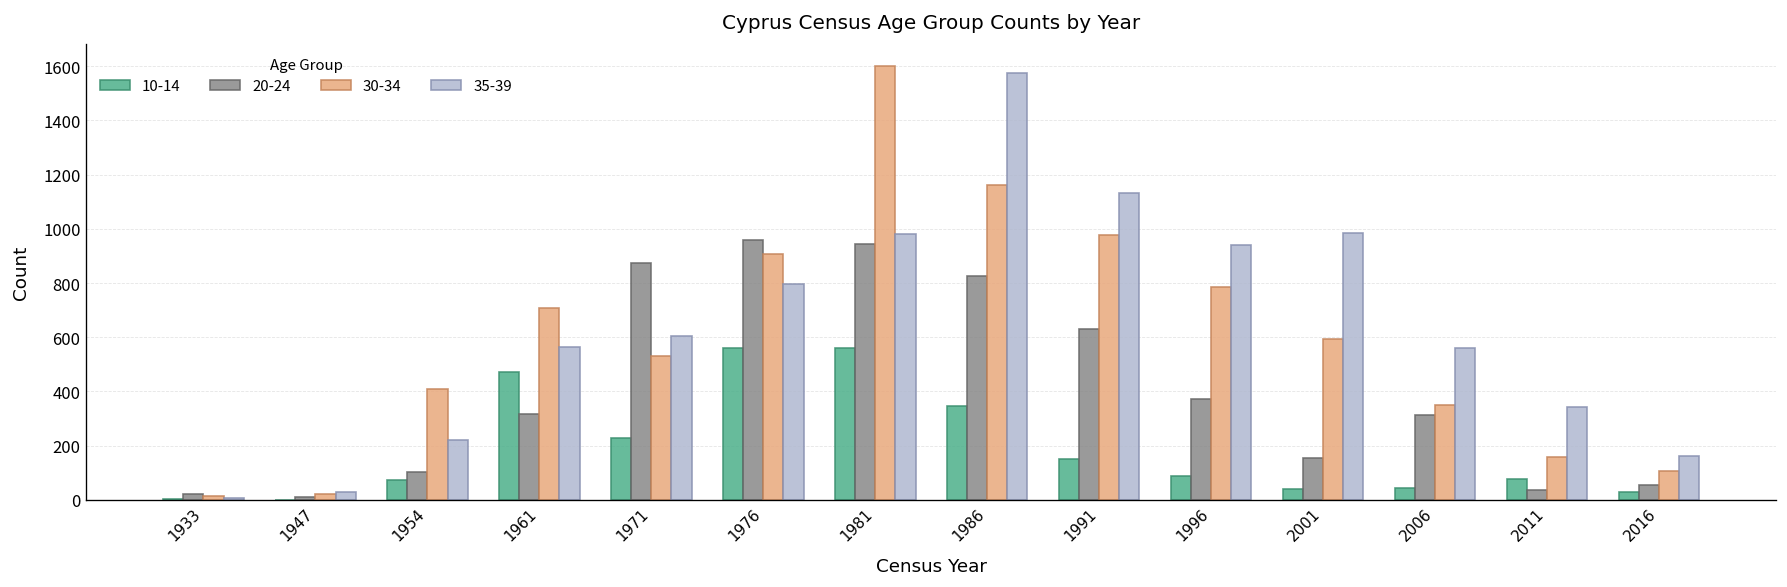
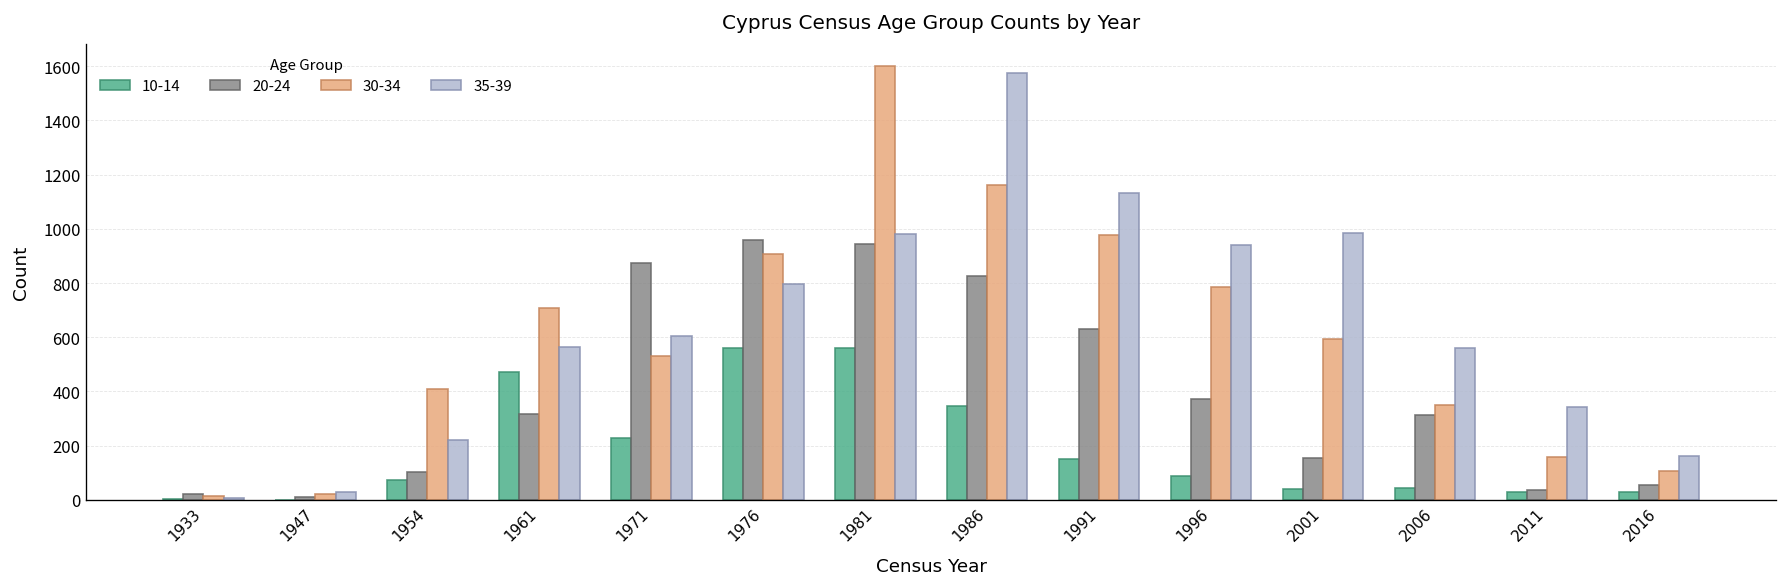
  {
    "10-14": {
      "1954": 70,
      "1961": 470,
      "1971": 230,
      "1976": 560,
      "1981": 560,
      "1986": 350,
      "1991": 150,
      "1996": 90,
      "2001": 40,
      "2006": 40,
-     "2011": 80,
+     "2011": 30,
      "2016": 30
    },
    "20-24": {
      "1933": 20,
      "1954": 100,
      "1961": 320,
      "1971": 870,
      "1976": 960,
      "1981": 950,
      "1986": 830,
      "1991": 630,
      "1996": 370,
      "2001": 160,
      "2006": 310,
      "2011": 40,
      "2016": 60
    },
    "30-34": {
      "1933": 20,
      "1947": 20,
      "1954": 410,
      "1961": 710,
      "1971": 530,
      "1976": 910,
      "1981": 1600,
      "1986": 1160,
      "1991": 980,
      "1996": 780,
      "2001": 590,
      "2006": 350,
      "2011": 160,
      "2016": 110
    },
    "35-39": {
      "1947": 30,
      "1954": 220,
      "1961": 560,
      "1971": 600,
      "1976": 800,
      "1981": 980,
      "1986": 1580,
      "1991": 1130,
      "1996": 940,
      "2001": 990,
      "2006": 560,
      "2011": 340,
      "2016": 160
    }
  }
